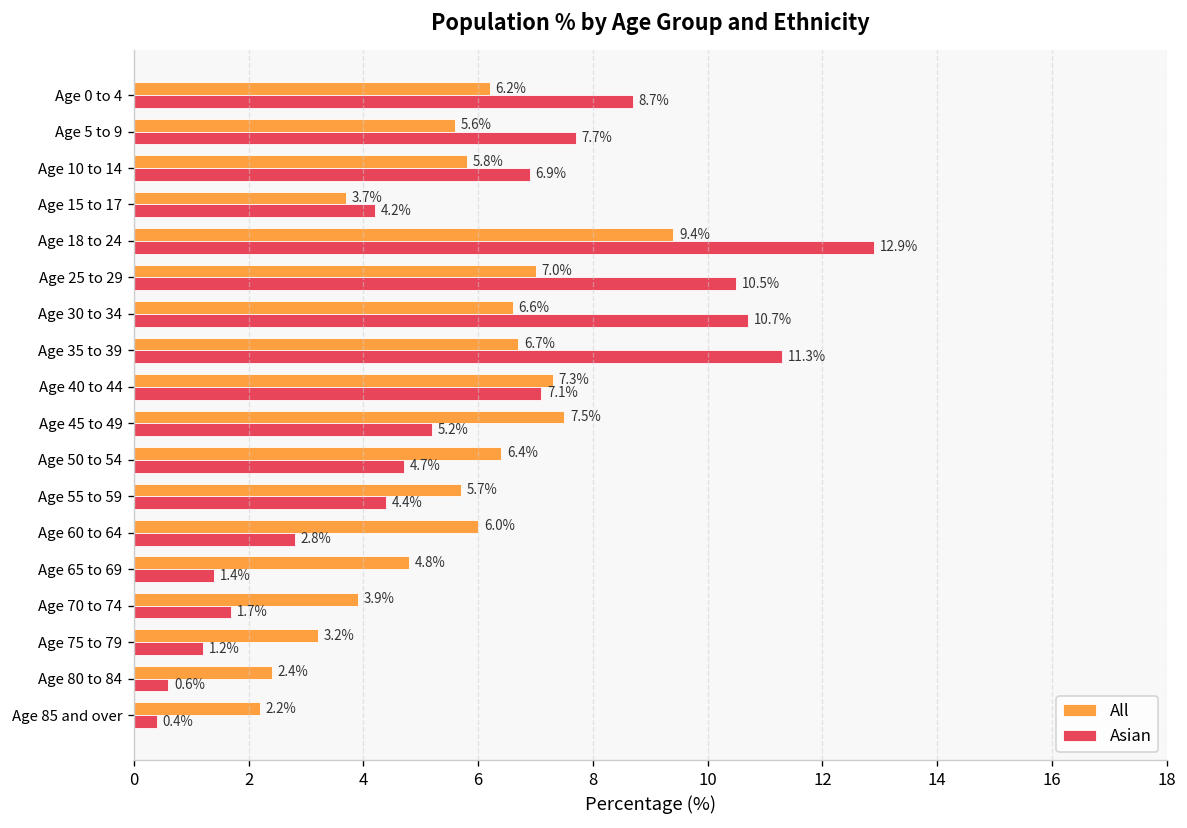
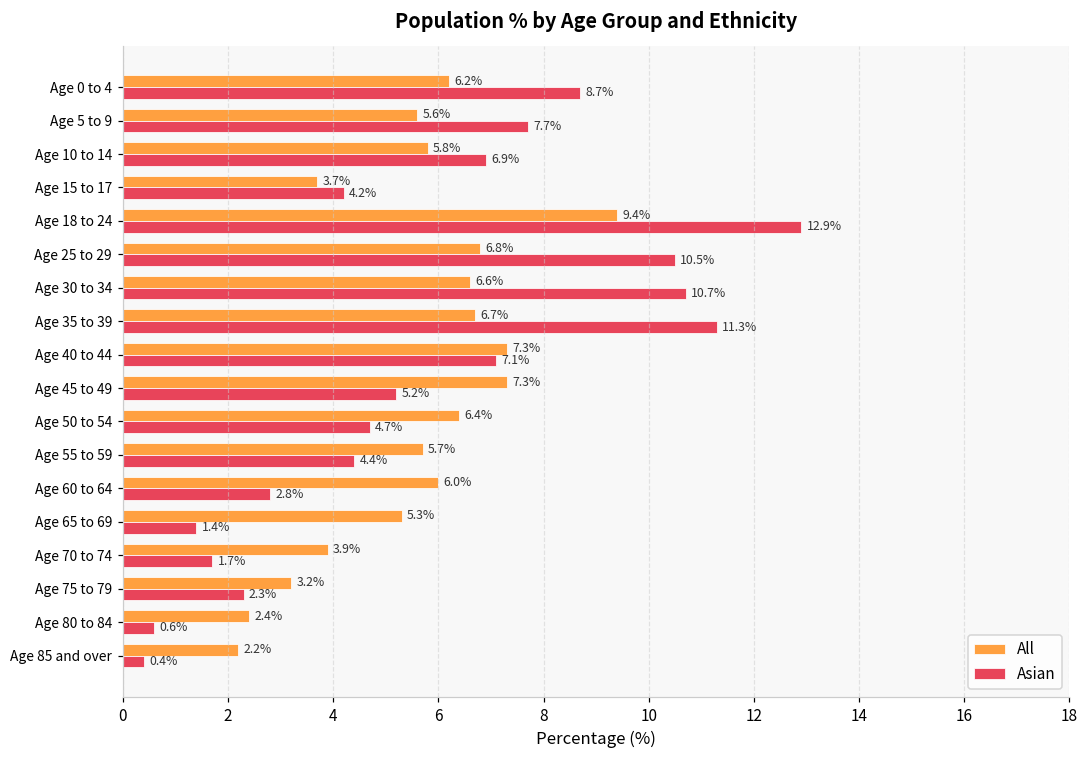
  {
    "All": {
      "Age 0 to 4": "6.2%",
      "Age 5 to 9": "5.6%",
      "Age 10 to 14": "5.8%",
      "Age 15 to 17": "3.7%",
      "Age 18 to 24": "9.4%",
-     "Age 25 to 29": "7.0%",
+     "Age 25 to 29": "6.8%",
      "Age 30 to 34": "6.6%",
      "Age 35 to 39": "6.7%",
      "Age 40 to 44": "7.3%",
-     "Age 45 to 49": "7.5%",
+     "Age 45 to 49": "7.3%",
      "Age 50 to 54": "6.4%",
      "Age 55 to 59": "5.7%",
      "Age 60 to 64": "6.0%",
-     "Age 65 to 69": "4.8%",
+     "Age 65 to 69": "5.3%",
      "Age 70 to 74": "3.9%",
      "Age 75 to 79": "3.2%",
      "Age 80 to 84": "2.4%",
      "Age 85 and over": "2.2%"
    },
    "Asian": {
      "Age 0 to 4": "8.7%",
      "Age 5 to 9": "7.7%",
      "Age 10 to 14": "6.9%",
      "Age 15 to 17": "4.2%",
      "Age 18 to 24": "12.9%",
      "Age 25 to 29": "10.5%",
      "Age 30 to 34": "10.7%",
      "Age 35 to 39": "11.3%",
      "Age 40 to 44": "7.1%",
      "Age 45 to 49": "5.2%",
      "Age 50 to 54": "4.7%",
      "Age 55 to 59": "4.4%",
      "Age 60 to 64": "2.8%",
      "Age 65 to 69": "1.4%",
      "Age 70 to 74": "1.7%",
-     "Age 75 to 79": "1.2%",
+     "Age 75 to 79": "2.3%",
      "Age 80 to 84": "0.6%",
      "Age 85 and over": "0.4%"
    }
  }
